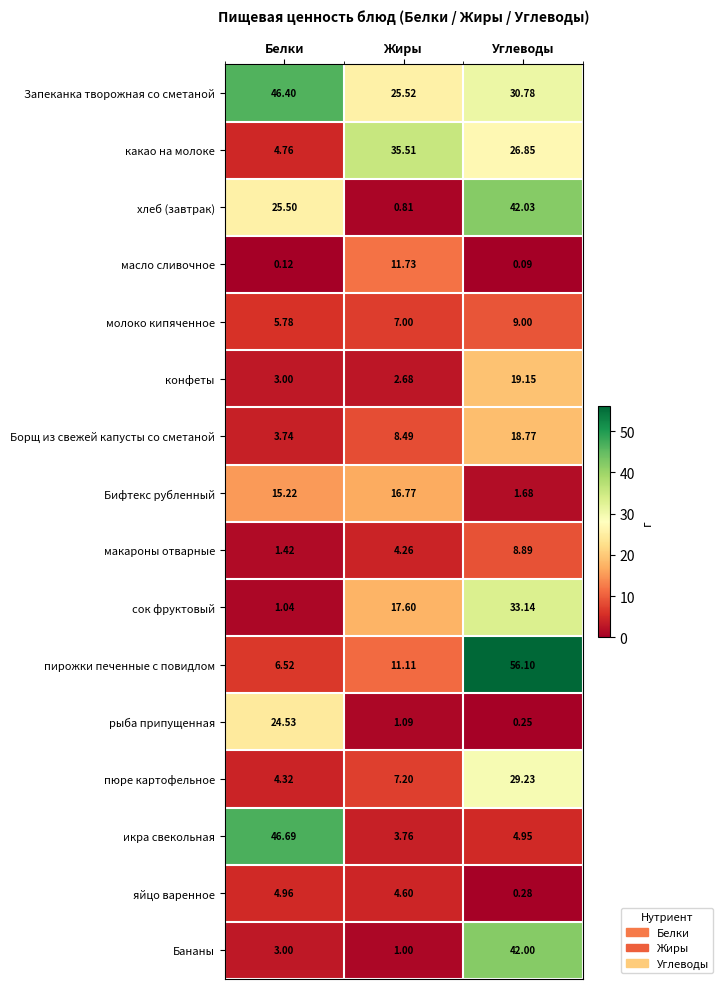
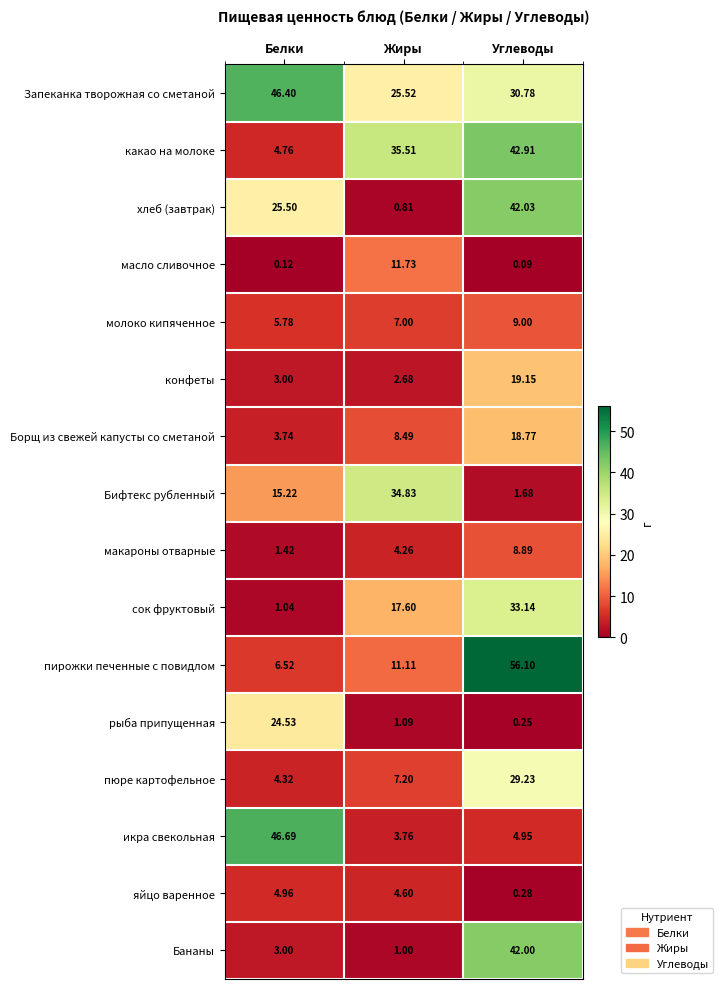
  {
    "Запеканка творожная со сметаной": {
      "Белки": 46.40,
      "Жиры": 25.52,
      "Углеводы": 30.78
    },
    "какао на молоке": {
      "Белки": 4.76,
      "Жиры": 35.51,
-     "Углеводы": 26.85
+     "Углеводы": 42.91
    },
    "хлеб (завтрак)": {
      "Белки": 25.50,
      "Жиры": 0.81,
      "Углеводы": 42.03
    },
    "масло сливочное": {
      "Белки": 0.12,
      "Жиры": 11.73,
      "Углеводы": 0.09
    },
    "молоко кипяченное": {
      "Белки": 5.78,
      "Жиры": 7.00,
      "Углеводы": 9.00
    },
    "конфеты": {
      "Белки": 3.00,
      "Жиры": 2.68,
      "Углеводы": 19.15
    },
    "Борщ из свежей капусты со сметаной": {
      "Белки": 3.74,
      "Жиры": 8.49,
      "Углеводы": 18.77
    },
    "Бифтекс рубленный": {
      "Белки": 15.22,
-     "Жиры": 16.77,
+     "Жиры": 34.83,
      "Углеводы": 1.68
    },
    "макароны отварные": {
      "Белки": 1.42,
      "Жиры": 4.26,
      "Углеводы": 8.89
    },
    "сок фруктовый": {
      "Белки": 1.04,
      "Жиры": 17.60,
      "Углеводы": 33.14
    },
    "пирожки печенные с повидлом": {
      "Белки": 6.52,
      "Жиры": 11.11,
      "Углеводы": 56.10
    },
    "рыба припущенная": {
      "Белки": 24.53,
      "Жиры": 1.09,
      "Углеводы": 0.25
    },
    "пюре картофельное": {
      "Белки": 4.32,
      "Жиры": 7.20,
      "Углеводы": 29.23
    },
    "икра свекольная": {
      "Белки": 46.69,
      "Жиры": 3.76,
      "Углеводы": 4.95
    },
    "яйцо варенное": {
      "Белки": 4.96,
      "Жиры": 4.60,
      "Углеводы": 0.28
    },
    "Бананы": {
      "Белки": 3.00,
      "Жиры": 1.00,
      "Углеводы": 42.00
    }
  }
